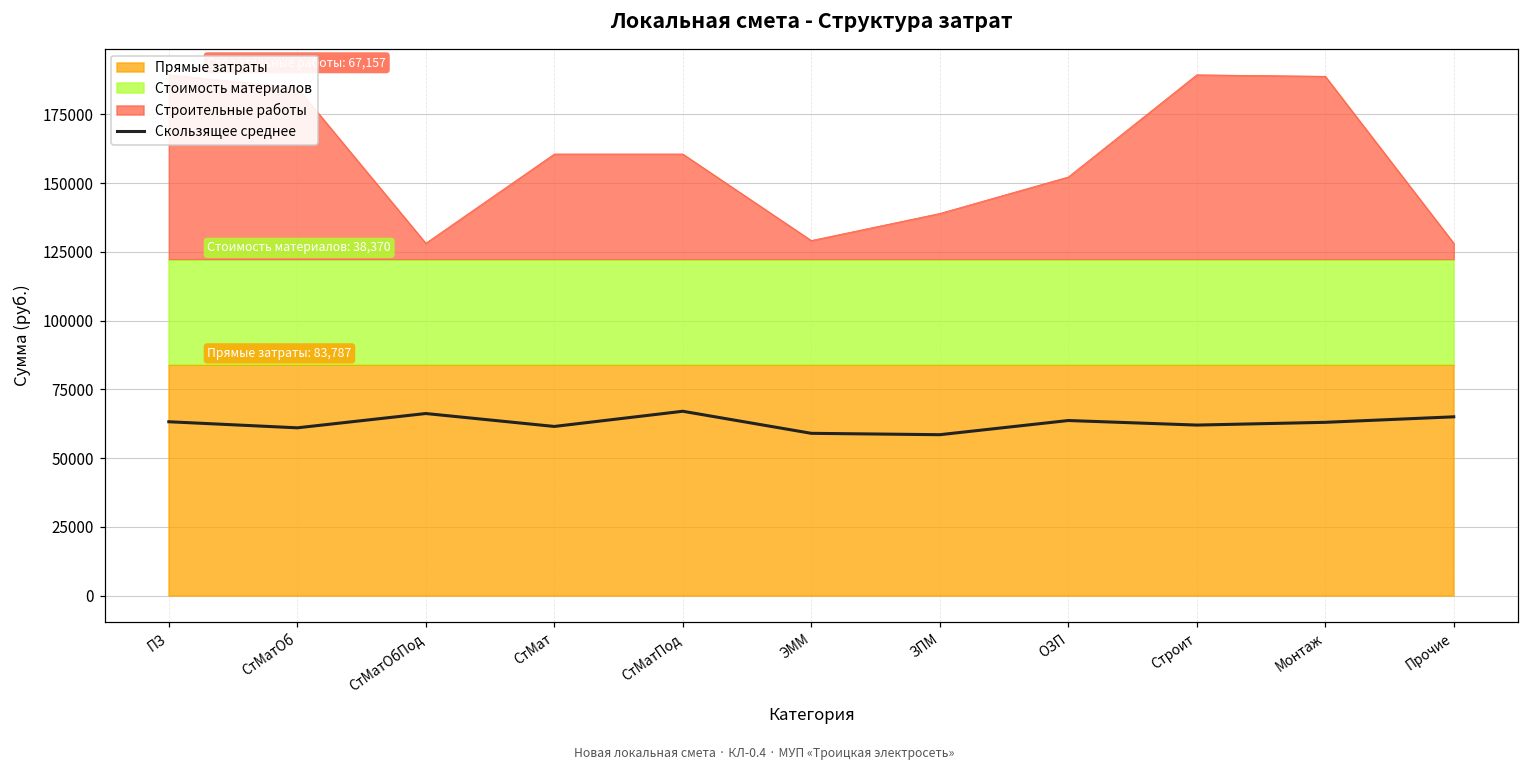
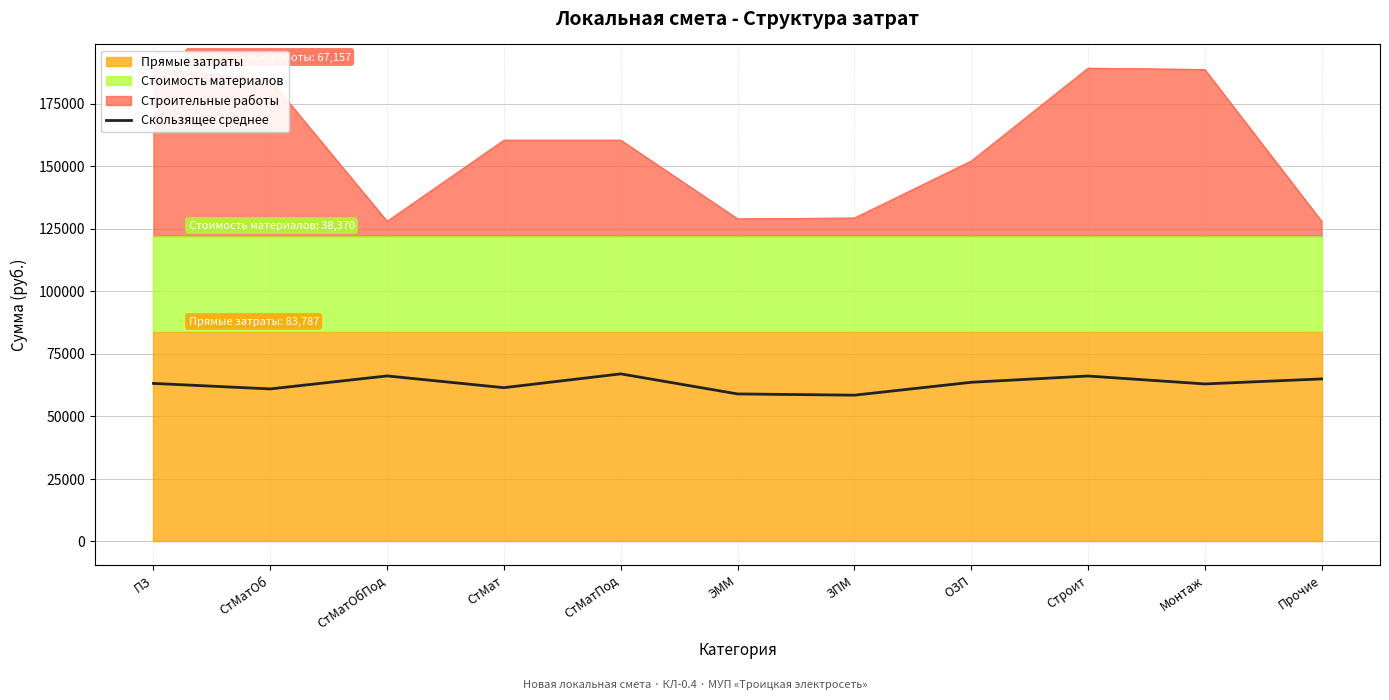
  {
    "Прямые затраты": {
      "ПЗ": 84000,
      "СтМатОбПод": 84000,
      "СтМат": 84000,
      "СтМатПод": 84000,
      "ЭММ": 84000,
      "ЗПМ": 84000,
      "ОЗП": 84000,
      "Строит": 84000,
      "Монтаж": 84000,
      "Прочие": 84000
    },
    "Стоимость материалов": {
      "ПЗ": 122000,
      "СтМатОбПод": 122000,
      "СтМат": 122000,
      "СтМатПод": 122000,
      "ЭММ": 122000,
      "ЗПМ": 122000,
      "ОЗП": 122000,
      "Строит": 122000,
      "Монтаж": 122000,
      "Прочие": 122000
    },
    "Строительные работы": {
      "СтМатОбПод": 128000,
      "СтМат": 161000,
      "СтМатПод": 161000,
      "ЭММ": 129000,
-     "ЗПМ": 139000,
+     "ЗПМ": 129000,
      "ОЗП": 152000,
      "Строит": 189000,
      "Монтаж": 189000,
      "Прочие": 128000
    },
    "Скользящее среднее": {
      "ПЗ": 63000,
      "СтМатОб": 61000,
      "СтМатОбПод": 66000,
      "СтМат": 62000,
      "СтМатПод": 67000,
      "ЭММ": 59000,
      "ЗПМ": 59000,
      "ОЗП": 64000,
-     "Строит": 62000,
+     "Строит": 66000,
      "Монтаж": 63000,
      "Прочие": 65000
    }
  }
